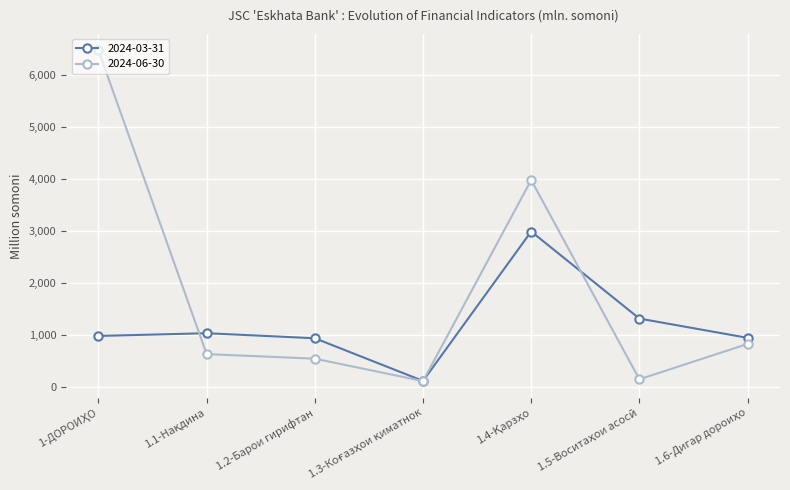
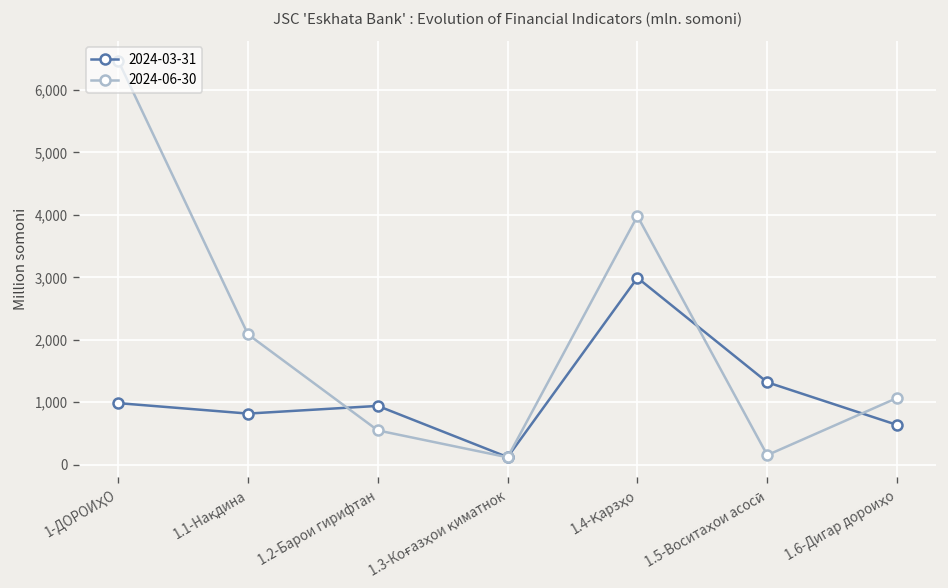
  {
    "2024-03-31": {
      "1-ДОРОИҲО": "1,000",
-     "1.1-Нақдина": "1,000",
+     "1.1-Нақдина": "800",
      "1.2-Барои гирифтан": "900",
      "1.4-Қарзҳо": "3,000",
      "1.5-Воситаҳои асосӣ": "1,300",
-     "1.6-Дигар дороиҳо": "900"
+     "1.6-Дигар дороиҳо": "600"
    },
    "2024-06-30": {
-     "1.1-Нақдина": "600",
+     "1.1-Нақдина": "2,100",
      "1.2-Барои гирифтан": "500",
      "1.4-Қарзҳо": "4,000",
      "1.5-Воситаҳои асосӣ": "200",
-     "1.6-Дигар дороиҳо": "800"
+     "1.6-Дигар дороиҳо": "1,100"
    }
  }
